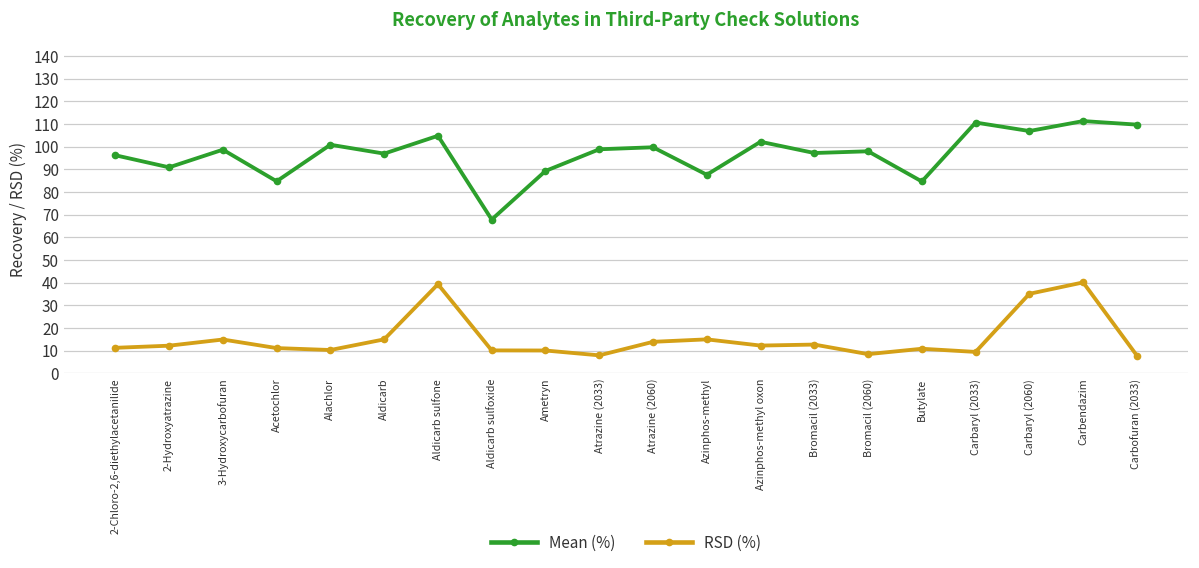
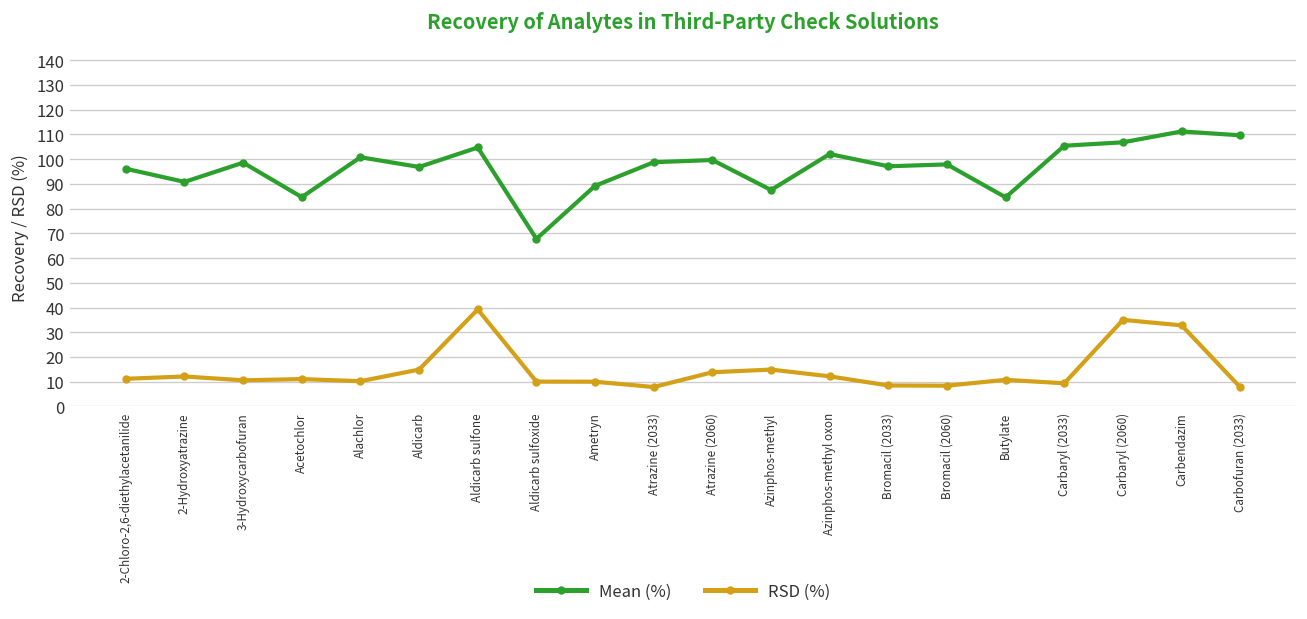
  {
    "Mean (%)": {
      "2-Chloro-2,6-diethylacetanilide": 96,
      "2-Hydroxyatrazine": 91,
      "3-Hydroxycarbofuran": 99,
      "Acetochlor": 85,
      "Alachlor": 101,
      "Aldicarb": 97,
      "Aldicarb sulfone": 105,
      "Aldicarb sulfoxide": 68,
      "Ametryn": 89,
      "Atrazine (2033)": 99,
      "Atrazine (2060)": 100,
      "Azinphos-methyl": 88,
      "Azinphos-methyl oxon": 102,
      "Bromacil (2033)": 97,
      "Bromacil (2060)": 98,
      "Butylate": 85,
-     "Carbaryl (2033)": 111,
+     "Carbaryl (2033)": 105,
      "Carbaryl (2060)": 107,
      "Carbendazim": 111,
      "Carbofuran (2033)": 110
    },
    "RSD (%)": {
      "2-Chloro-2,6-diethylacetanilide": 11,
      "2-Hydroxyatrazine": 12,
-     "3-Hydroxycarbofuran": 15,
+     "3-Hydroxycarbofuran": 11,
      "Acetochlor": 11,
      "Alachlor": 10,
      "Aldicarb": 15,
      "Aldicarb sulfone": 39,
      "Aldicarb sulfoxide": 10,
      "Ametryn": 10,
      "Atrazine (2033)": 8,
      "Atrazine (2060)": 14,
      "Azinphos-methyl": 15,
      "Azinphos-methyl oxon": 12,
-     "Bromacil (2033)": 13,
+     "Bromacil (2033)": 9,
      "Bromacil (2060)": 8,
      "Butylate": 11,
      "Carbaryl (2033)": 9,
      "Carbaryl (2060)": 35,
-     "Carbendazim": 40,
+     "Carbendazim": 33,
      "Carbofuran (2033)": 8
    }
  }
